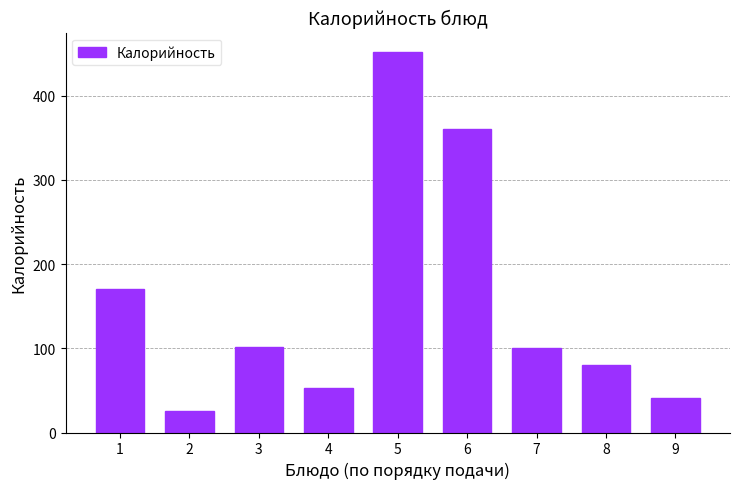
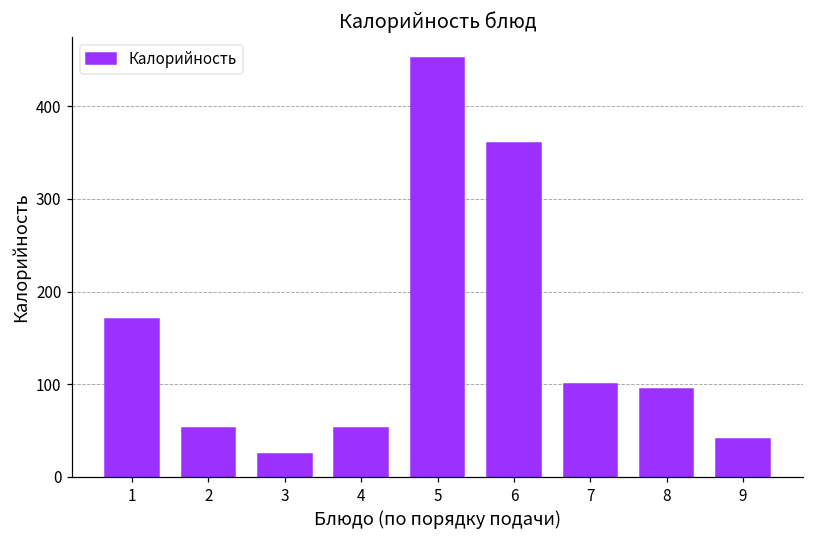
  {
    "1": 170,
-   "2": 30,
-   "3": 100,
+   "2": 50,
+   "3": 20,
    "4": 50,
    "5": 450,
    "6": 360,
    "7": 100,
-   "8": 80,
+   "8": 90,
    "9": 40
  }
